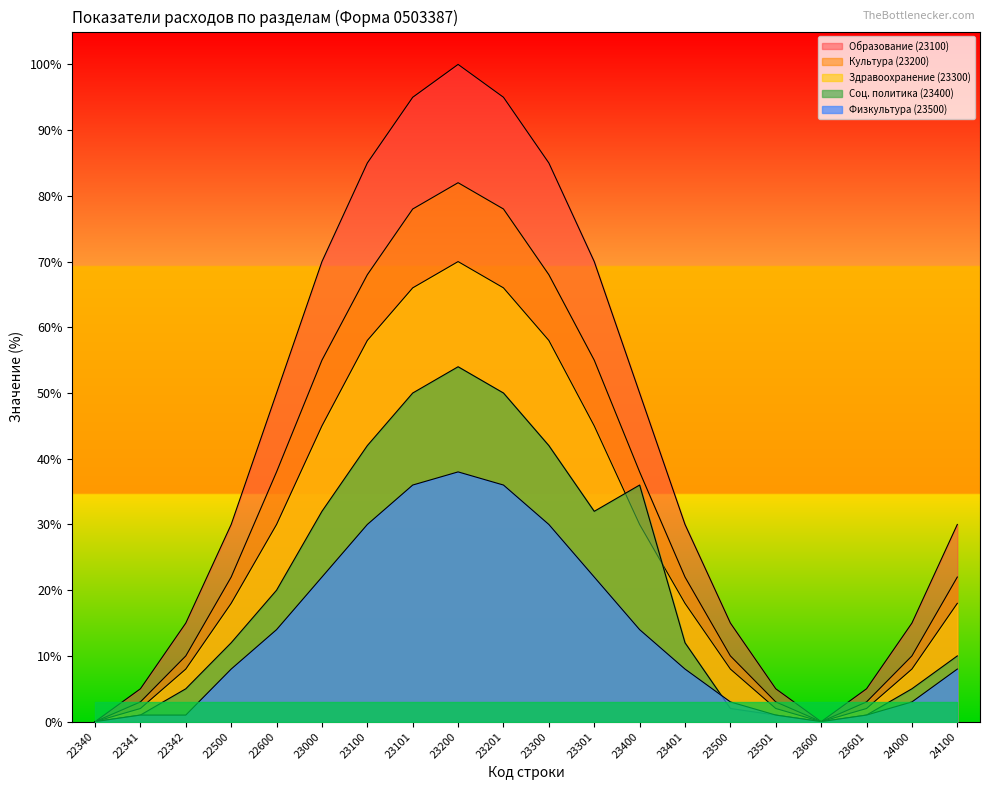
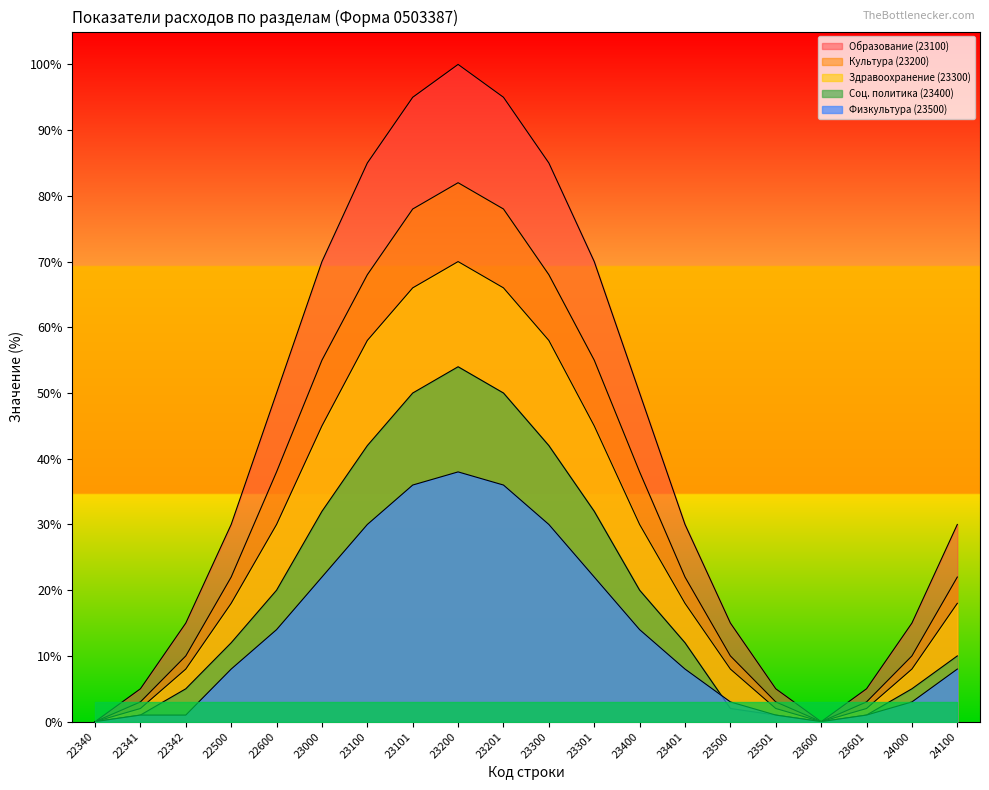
  {
    "Образование (23100)": {
      "22341": "5%",
      "22342": "15%",
      "22500": "30%",
      "22600": "50%",
      "23000": "70%",
      "23100": "85%",
      "23101": "95%",
      "23200": "100%",
      "23201": "95%",
      "23300": "85%",
      "23301": "70%",
      "23400": "50%",
      "23401": "30%",
      "23500": "15%",
      "23501": "5%",
      "23601": "5%",
      "24000": "15%",
      "24100": "30%"
    },
    "Соц. политика (23400)": {
      "22342": "5%",
      "22500": "12%",
      "22600": "20%",
      "23000": "32%",
      "23100": "42%",
      "23101": "50%",
      "23200": "54%",
      "23201": "50%",
      "23300": "42%",
      "23301": "32%",
-     "23400": "36%",
+     "23400": "20%",
      "23401": "12%",
      "23500": "2%",
      "24000": "5%",
      "24100": "10%"
    },
    "Физкультура (23500)": {
      "22342": "1%",
      "22500": "8%",
      "22600": "14%",
      "23000": "22%",
      "23100": "30%",
      "23101": "36%",
      "23200": "38%",
      "23201": "36%",
      "23300": "30%",
      "23301": "22%",
      "23400": "14%",
      "23401": "8%",
      "24100": "8%"
    }
  }
